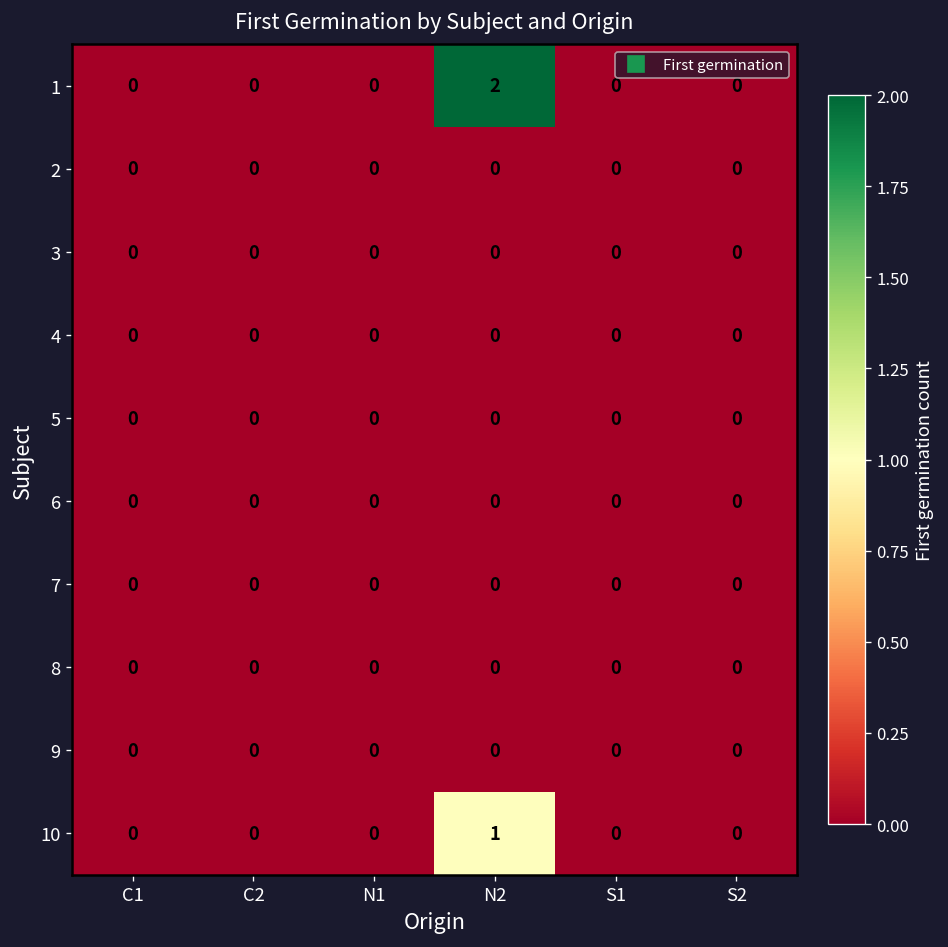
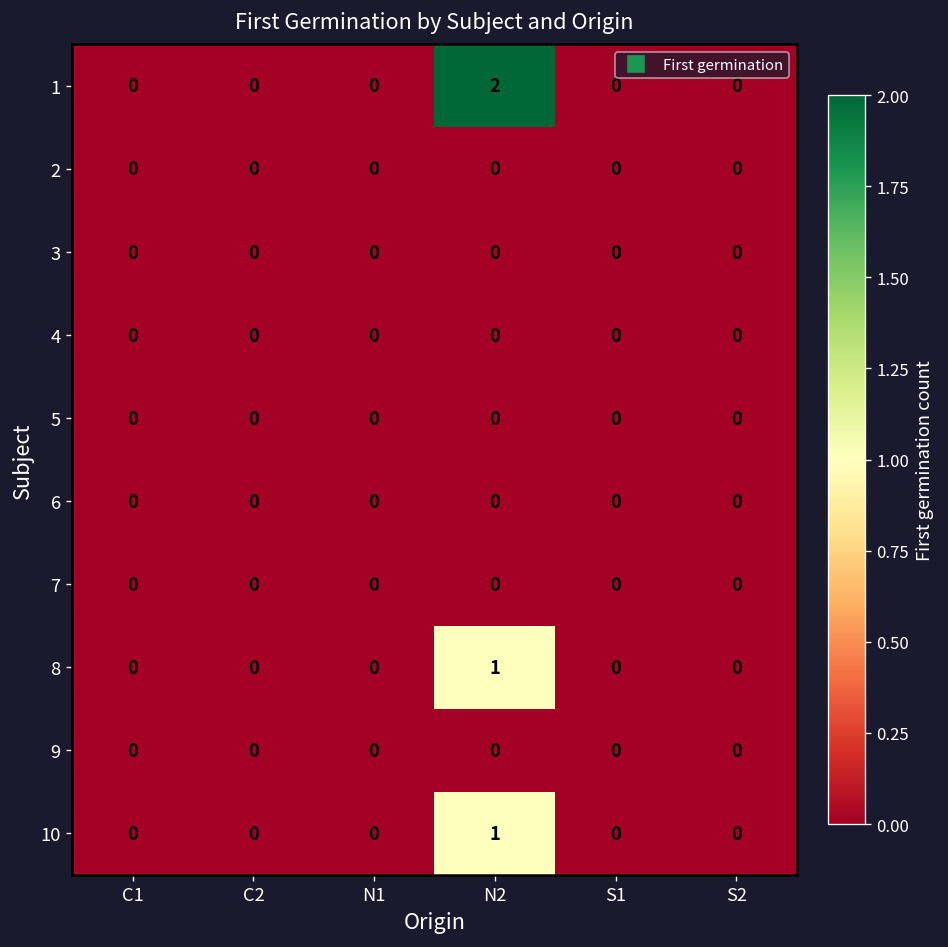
  {
    "1": {
      "C1": 0,
      "C2": 0,
      "N1": 0,
      "N2": 2
    },
    "2": {
      "C1": 0,
      "C2": 0,
      "N1": 0,
      "N2": 0,
      "S1": 0,
      "S2": 0
    },
    "3": {
      "C1": 0,
      "C2": 0,
      "N1": 0,
      "N2": 0,
      "S1": 0,
      "S2": 0
    },
    "4": {
      "C1": 0,
      "C2": 0,
      "N1": 0,
      "N2": 0,
      "S1": 0,
      "S2": 0
    },
    "5": {
      "C1": 0,
      "C2": 0,
      "N1": 0,
      "N2": 0,
      "S1": 0,
      "S2": 0
    },
    "6": {
      "C1": 0,
      "C2": 0,
      "N1": 0,
      "N2": 0,
      "S1": 0,
      "S2": 0
    },
    "7": {
      "C1": 0,
      "C2": 0,
      "N1": 0,
      "N2": 0,
      "S1": 0,
      "S2": 0
    },
    "8": {
      "C1": 0,
      "C2": 0,
      "N1": 0,
-     "N2": 0,
+     "N2": 1,
      "S1": 0,
      "S2": 0
    },
    "9": {
      "C1": 0,
      "C2": 0,
      "N1": 0,
      "N2": 0,
      "S1": 0,
      "S2": 0
    },
    "10": {
      "C1": 0,
      "C2": 0,
      "N1": 0,
      "N2": 1,
      "S1": 0,
      "S2": 0
    }
  }
